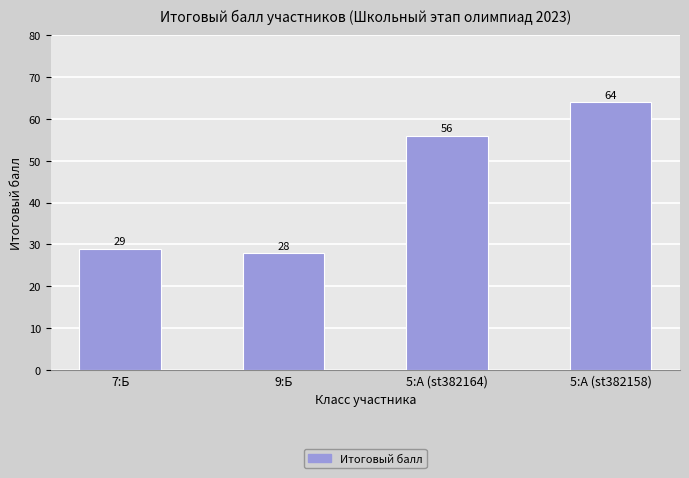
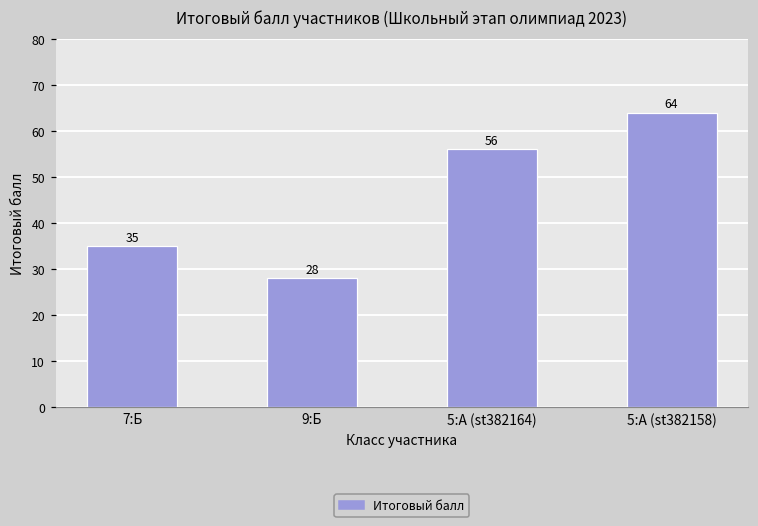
  {
-   "7:Б": 29,
+   "7:Б": 35,
    "9:Б": 28,
    "5:А (st382164)": 56,
    "5:А (st382158)": 64
  }
